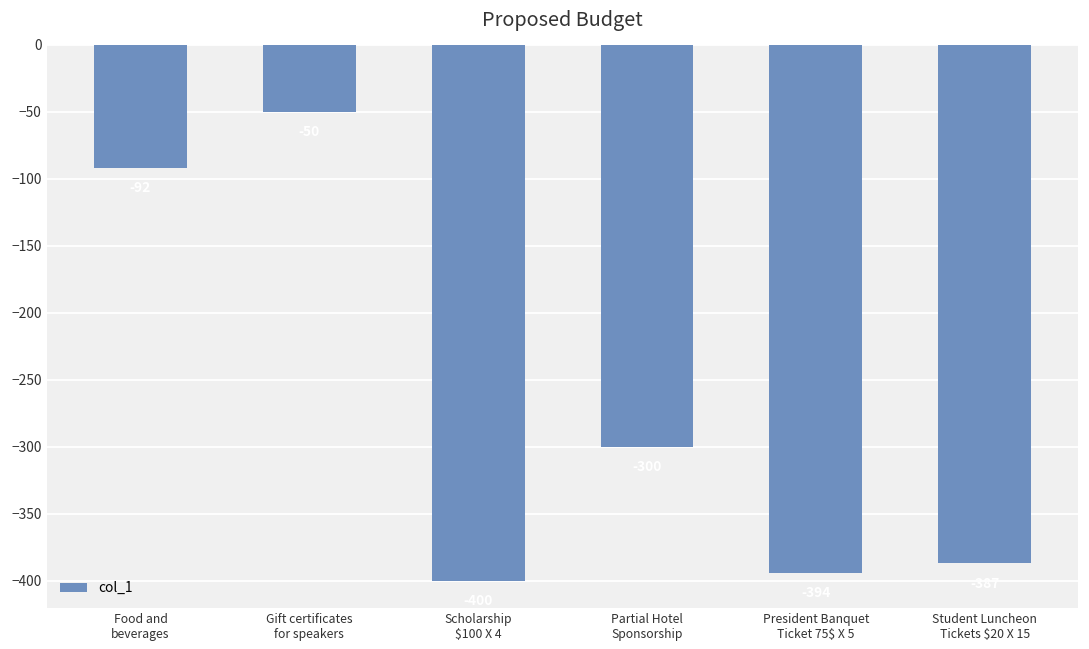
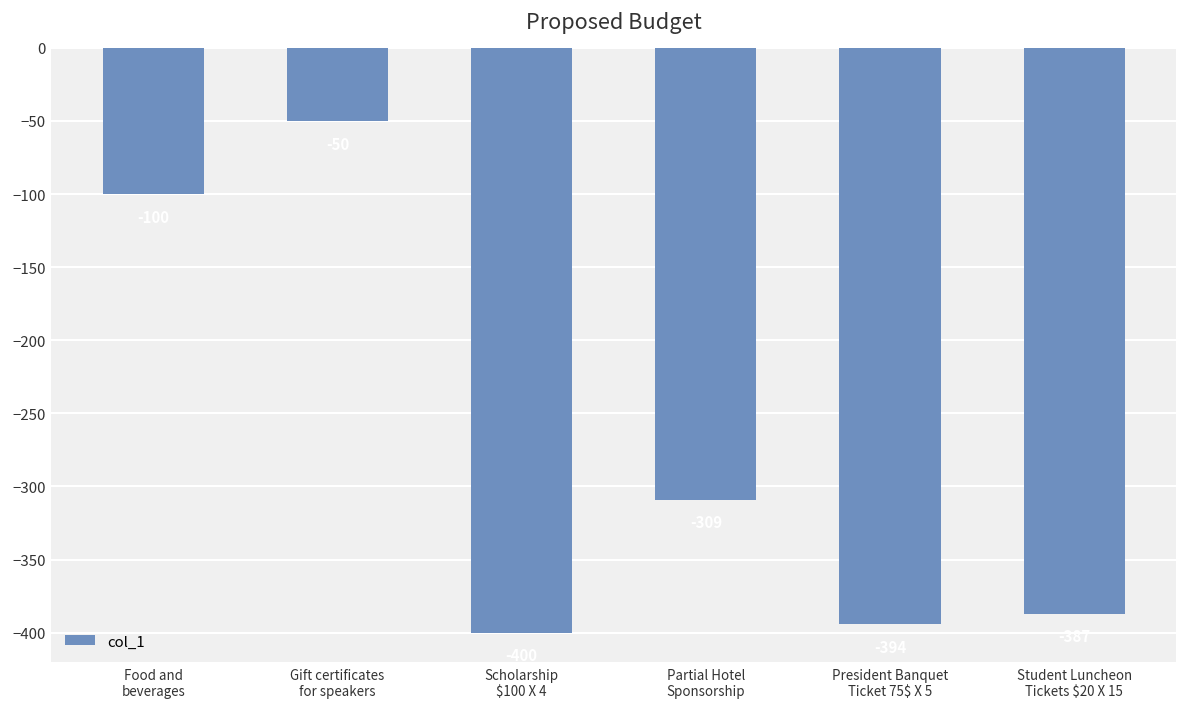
  {
-   "Food and beverages": -92,
+   "Food and beverages": -100,
    "Gift certificates for speakers": -50,
    "Scholarship $100 X 4": -400,
-   "Partial Hotel Sponsorship": -300,
+   "Partial Hotel Sponsorship": -309,
    "President Banquet Ticket 75$ X 5": -394,
    "Student Luncheon Tickets $20 X 15": -387
  }
